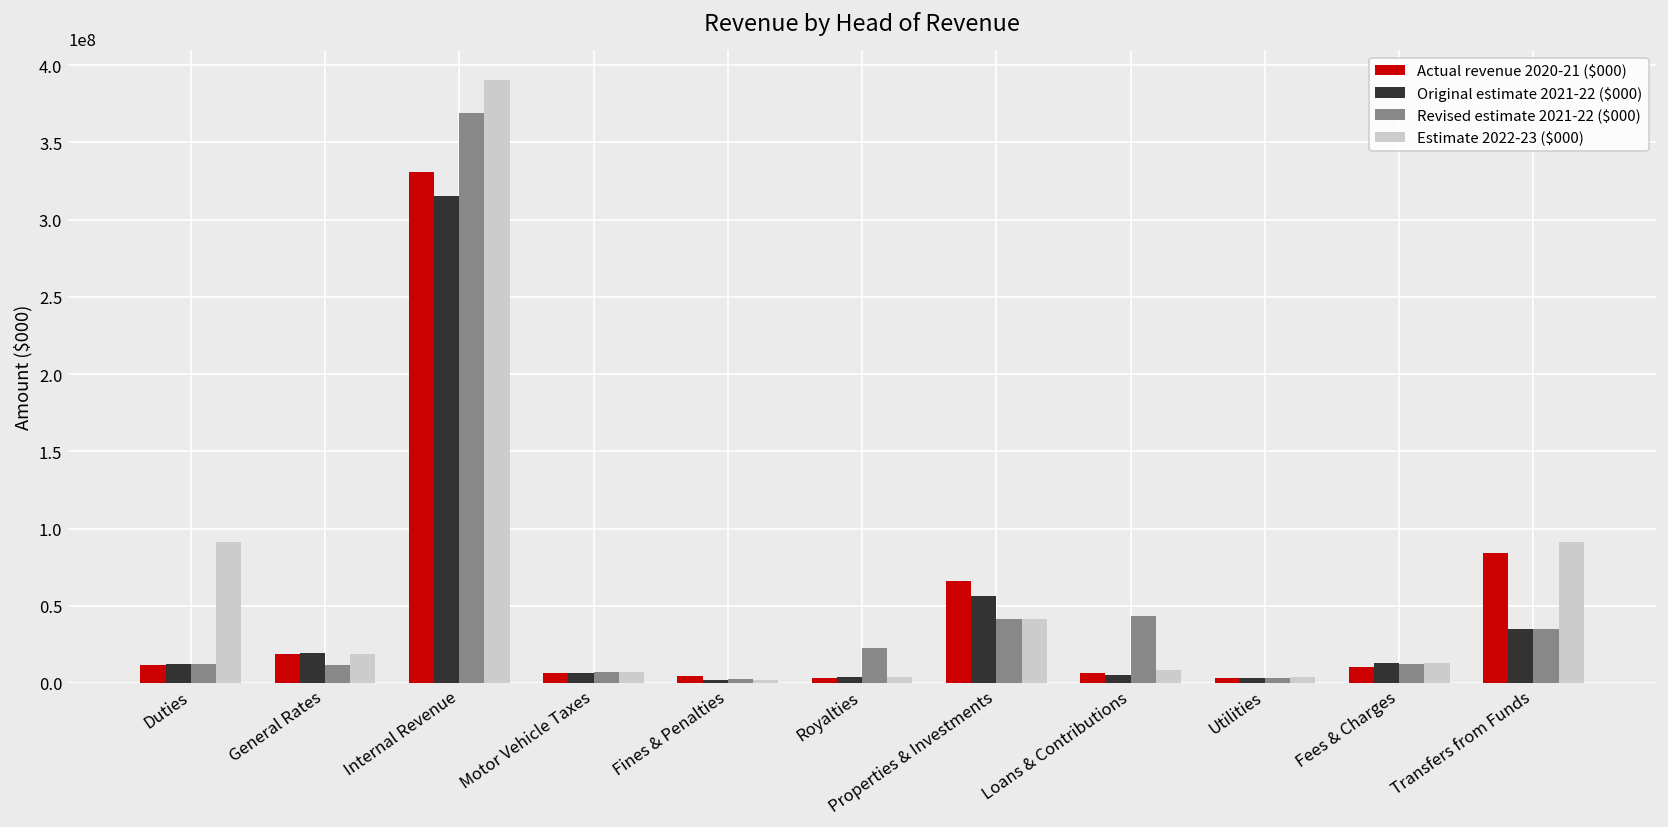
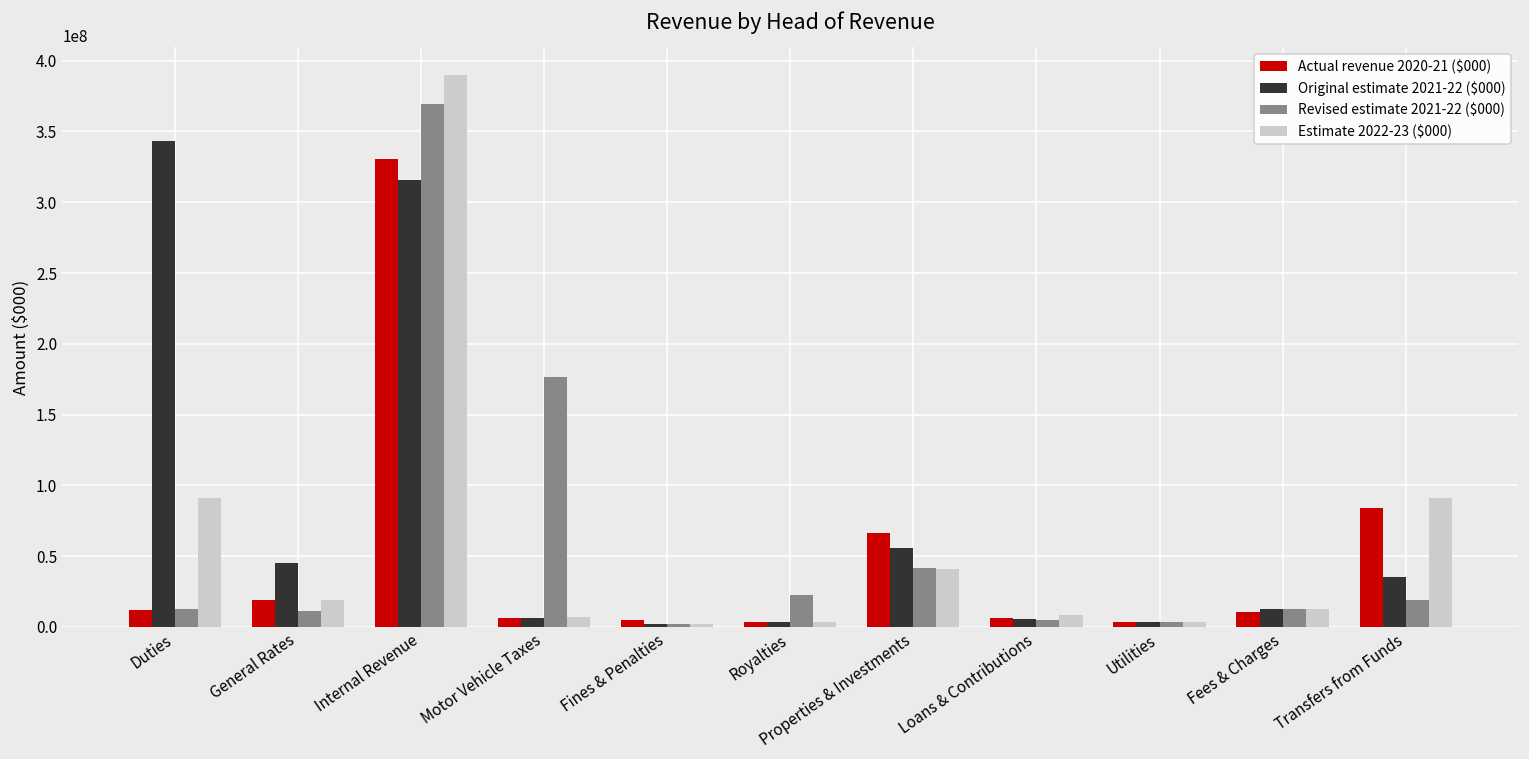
  {
    "Actual revenue 2020-21 ($000)": {
      "Duties": 12000000,
      "General Rates": 19000000,
      "Internal Revenue": 331000000,
      "Motor Vehicle Taxes": 7000000,
      "Fines & Penalties": 5000000,
      "Royalties": 4000000,
      "Properties & Investments": 66000000,
      "Loans & Contributions": 6000000,
      "Utilities": 3000000,
      "Fees & Charges": 10000000,
      "Transfers from Funds": 84000000
    },
    "Original estimate 2021-22 ($000)": {
-     "Duties": 12000000,
-     "General Rates": 19000000,
+     "Duties": 343000000,
+     "General Rates": 45000000,
      "Internal Revenue": 315000000,
      "Motor Vehicle Taxes": 6000000,
      "Royalties": 4000000,
      "Properties & Investments": 56000000,
      "Loans & Contributions": 5000000,
      "Utilities": 3000000,
      "Fees & Charges": 13000000,
      "Transfers from Funds": 35000000
    },
    "Revised estimate 2021-22 ($000)": {
      "Duties": 12000000,
      "General Rates": 12000000,
      "Internal Revenue": 369000000,
-     "Motor Vehicle Taxes": 7000000,
+     "Motor Vehicle Taxes": 177000000,
      "Fines & Penalties": 2000000,
      "Royalties": 22000000,
      "Properties & Investments": 42000000,
-     "Loans & Contributions": 43000000,
+     "Loans & Contributions": 5000000,
      "Utilities": 3000000,
      "Fees & Charges": 12000000,
-     "Transfers from Funds": 35000000
+     "Transfers from Funds": 19000000
    },
    "Estimate 2022-23 ($000)": {
      "Duties": 91000000,
      "General Rates": 19000000,
      "Internal Revenue": 390000000,
      "Motor Vehicle Taxes": 7000000,
      "Fines & Penalties": 2000000,
      "Royalties": 4000000,
      "Properties & Investments": 41000000,
      "Loans & Contributions": 9000000,
      "Utilities": 4000000,
      "Fees & Charges": 13000000,
      "Transfers from Funds": 91000000
    }
  }
